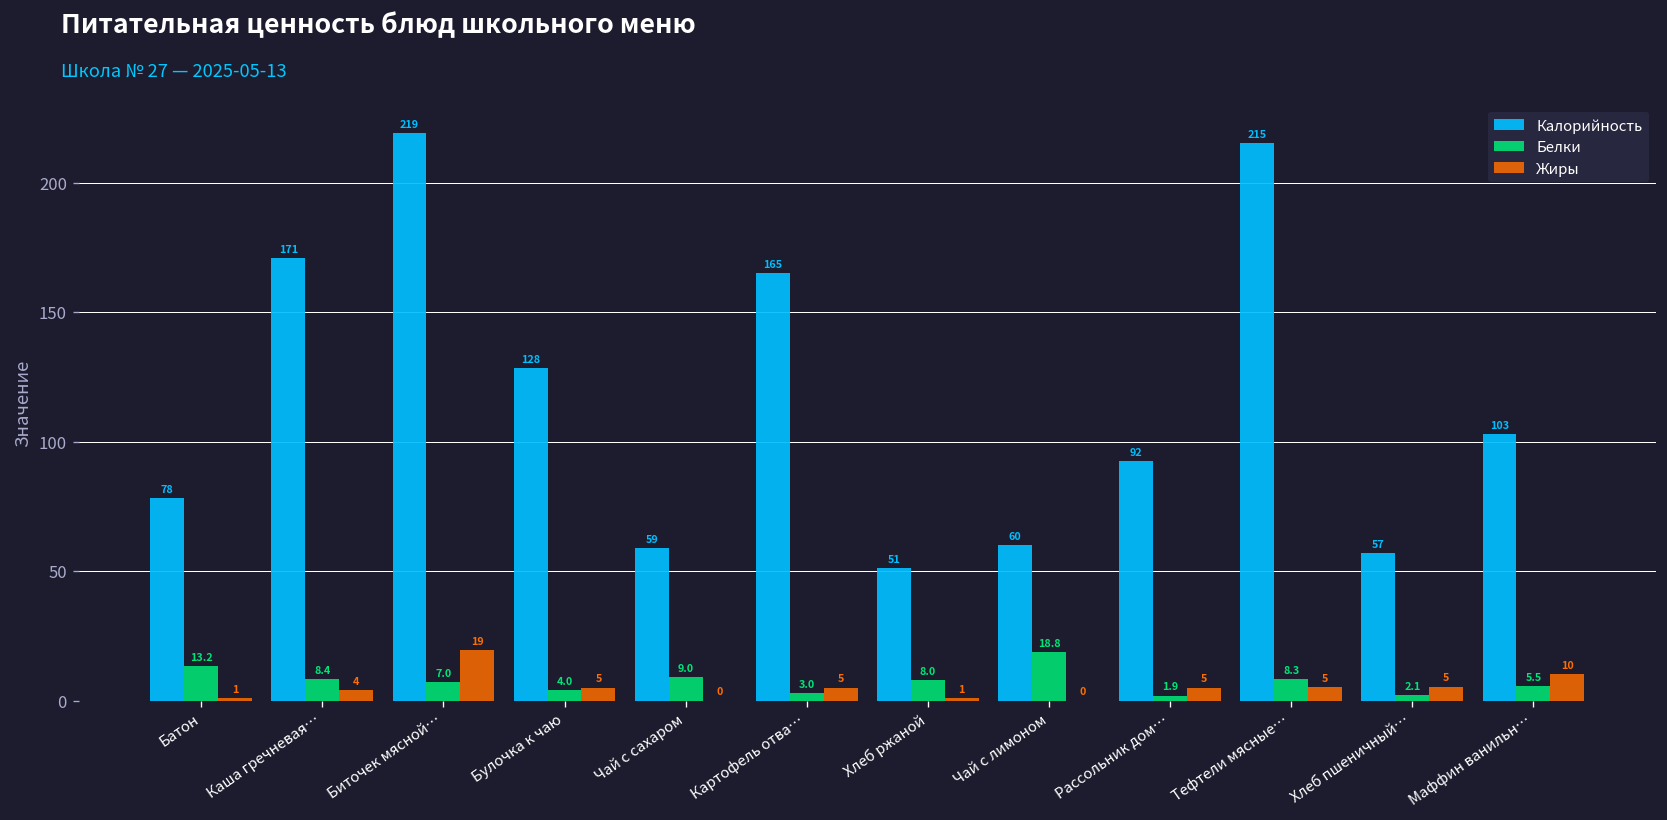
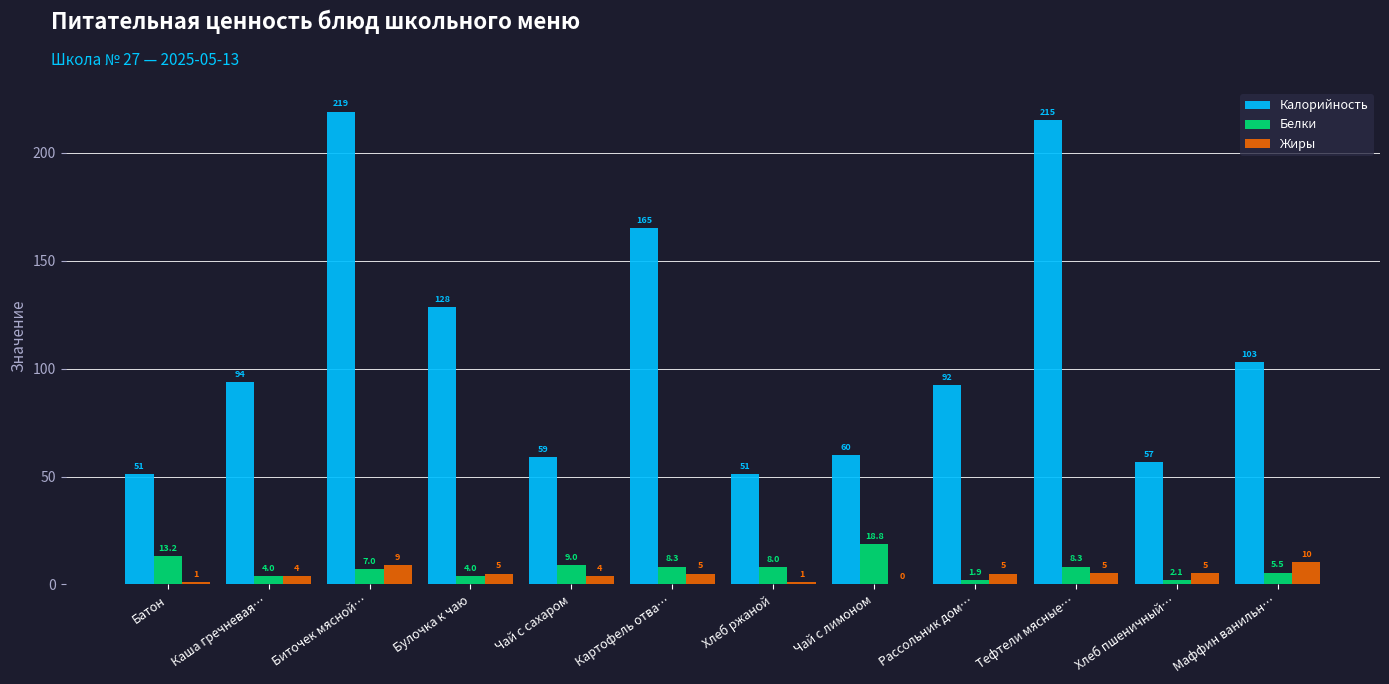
  {
    "Калорийность": {
-     "Батон": 78,
-     "Каша гречневая…": 171,
+     "Батон": 51,
+     "Каша гречневая…": 94,
      "Биточек мясной…": 219,
      "Булочка к чаю": 128,
      "Чай с сахаром": 59,
      "Картофель отва…": 165,
      "Хлеб ржаной": 51,
      "Чай с лимоном": 60,
      "Рассольник дом…": 92,
      "Тефтели мясные…": 215,
      "Хлеб пшеничный…": 57,
      "Маффин ванильн…": 103
    },
    "Белки": {
      "Батон": 13.2,
-     "Каша гречневая…": 8.4,
+     "Каша гречневая…": 4.0,
      "Биточек мясной…": 7.0,
      "Булочка к чаю": 4.0,
      "Чай с сахаром": 9.0,
-     "Картофель отва…": 3.0,
+     "Картофель отва…": 8.3,
      "Хлеб ржаной": 8.0,
      "Чай с лимоном": 18.8,
      "Рассольник дом…": 1.9,
      "Тефтели мясные…": 8.3,
      "Хлеб пшеничный…": 2.1,
      "Маффин ванильн…": 5.5
    },
    "Жиры": {
      "Батон": 1,
      "Каша гречневая…": 4,
-     "Биточек мясной…": 19,
+     "Биточек мясной…": 9,
      "Булочка к чаю": 5,
-     "Чай с сахаром": 0,
+     "Чай с сахаром": 4,
      "Картофель отва…": 5,
      "Хлеб ржаной": 1,
      "Чай с лимоном": 0,
      "Рассольник дом…": 5,
      "Тефтели мясные…": 5,
      "Хлеб пшеничный…": 5,
      "Маффин ванильн…": 10
    }
  }
